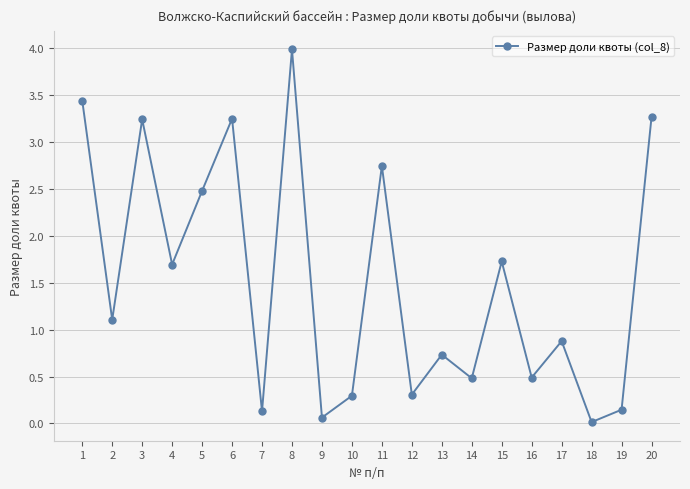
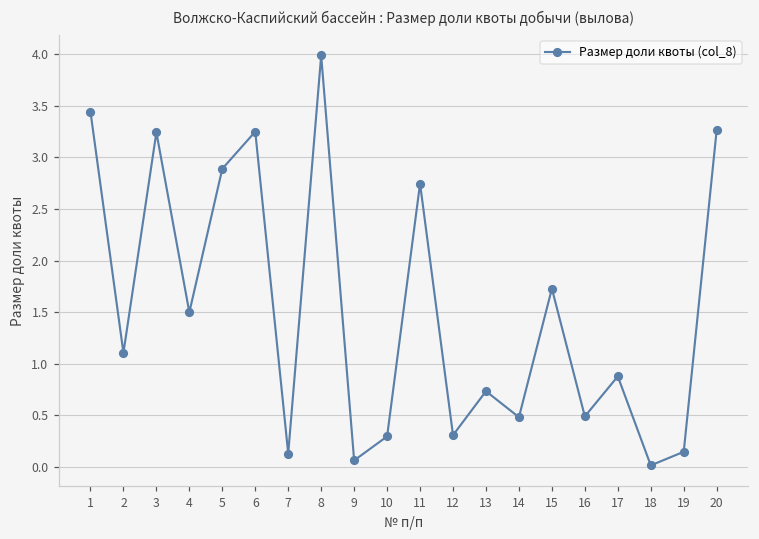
  {
    "1": 3.4,
    "2": 1.1,
    "3": 3.2,
-   "4": 1.7,
-   "5": 2.5,
+   "4": 1.5,
+   "5": 2.9,
    "6": 3.3,
    "7": 0.1,
    "8": 4.0,
    "9": 0.1,
    "10": 0.3,
    "11": 2.7,
    "12": 0.3,
    "13": 0.7,
    "14": 0.5,
    "15": 1.7,
    "16": 0.5,
    "17": 0.9,
    "18": 0.0,
    "19": 0.1,
    "20": 3.3
  }
